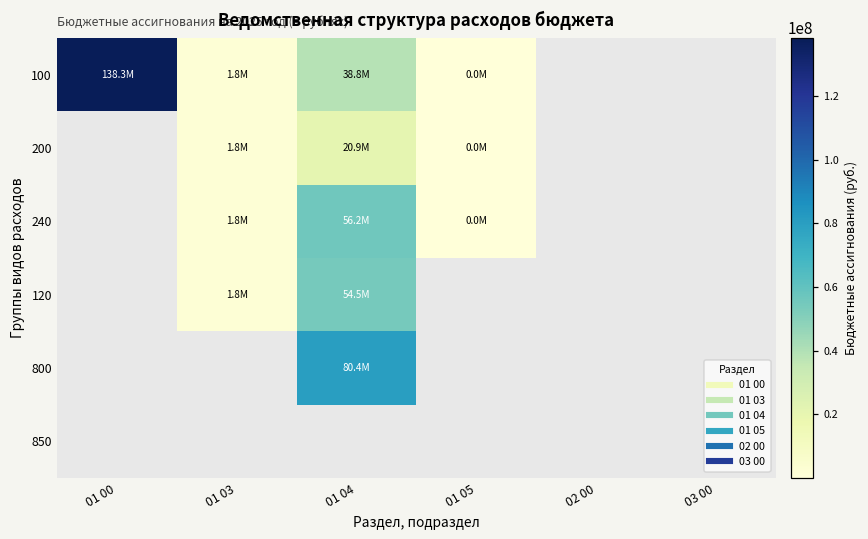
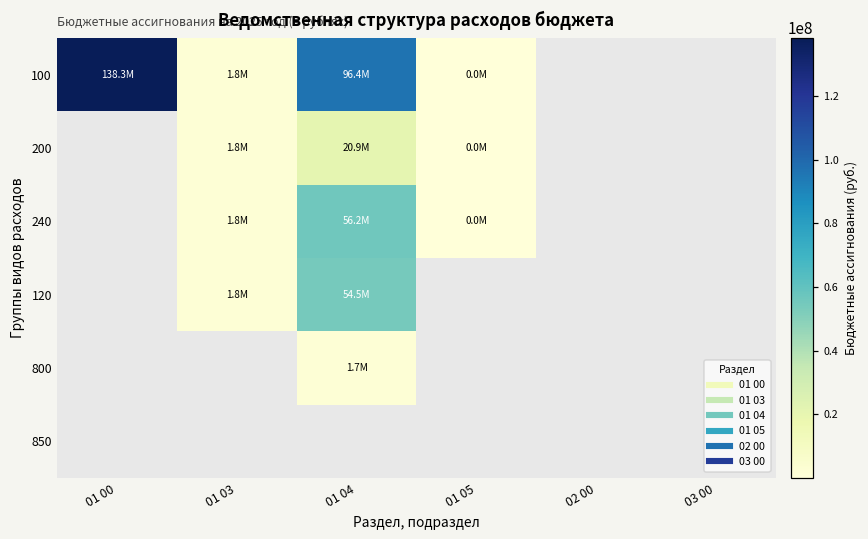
  {
    "100": {
      "01 00": "138.3M",
      "01 03": "1.8M",
-     "01 04": "38.8M",
+     "01 04": "96.4M",
      "01 05": "0.0M"
    },
    "200": {
      "01 03": "1.8M",
      "01 04": "20.9M",
      "01 05": "0.0M"
    },
    "240": {
      "01 03": "1.8M",
      "01 04": "56.2M",
      "01 05": "0.0M"
    },
    "120": {
      "01 03": "1.8M",
      "01 04": "54.5M"
    },
    "800": {
-     "01 04": "80.4M"
+     "01 04": "1.7M"
    }
  }
